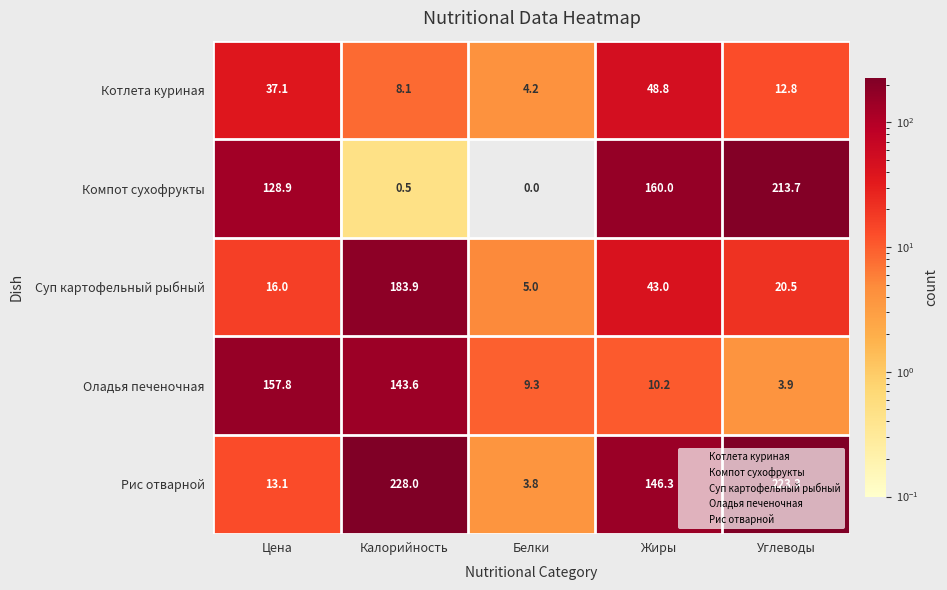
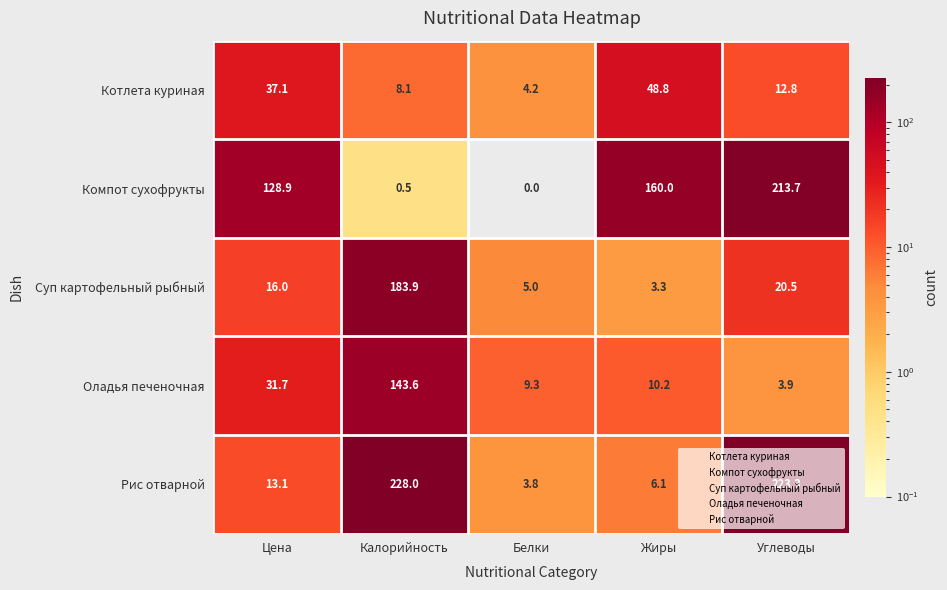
  {
    "Котлета куриная": {
      "Цена": 37.1,
      "Калорийность": 8.1,
      "Белки": 4.2,
      "Жиры": 48.8,
      "Углеводы": 12.8
    },
    "Компот сухофрукты": {
      "Цена": 128.9,
      "Калорийность": 0.5,
      "Белки": 0.0,
      "Жиры": 160.0,
      "Углеводы": 213.7
    },
    "Суп картофельный рыбный": {
      "Цена": 16.0,
      "Калорийность": 183.9,
      "Белки": 5.0,
-     "Жиры": 43.0,
+     "Жиры": 3.3,
      "Углеводы": 20.5
    },
    "Оладья печеночная": {
-     "Цена": 157.8,
+     "Цена": 31.7,
      "Калорийность": 143.6,
      "Белки": 9.3,
      "Жиры": 10.2,
      "Углеводы": 3.9
    },
    "Рис отварной": {
      "Цена": 13.1,
      "Калорийность": 228.0,
      "Белки": 3.8,
-     "Жиры": 146.3
+     "Жиры": 6.1
    }
  }
